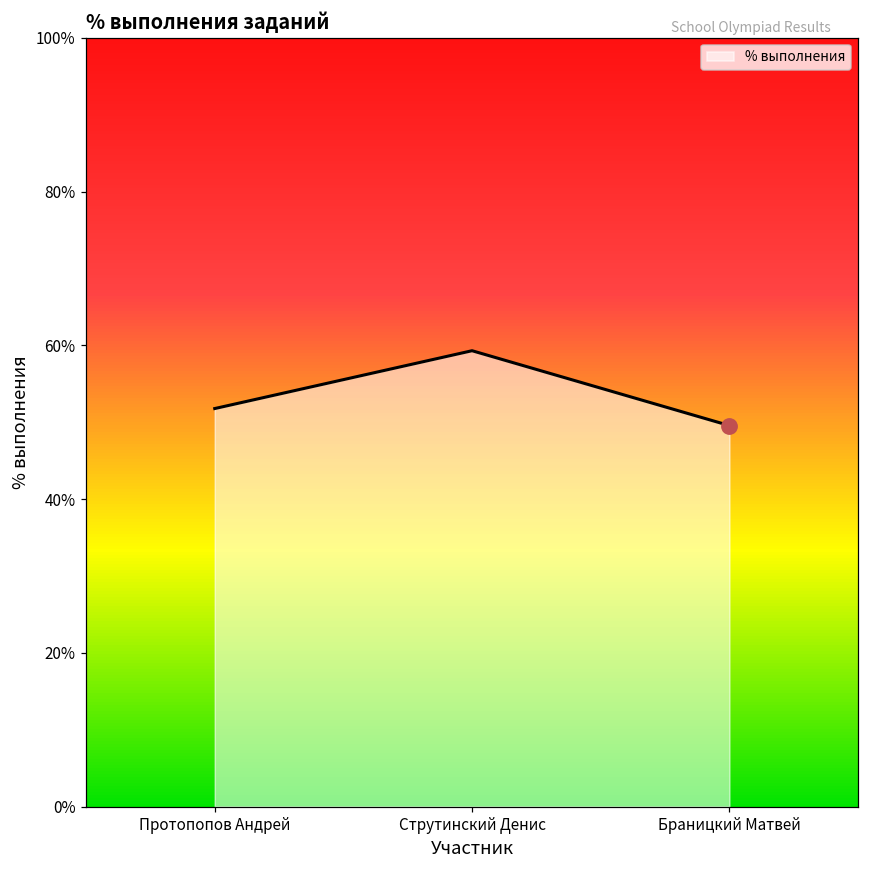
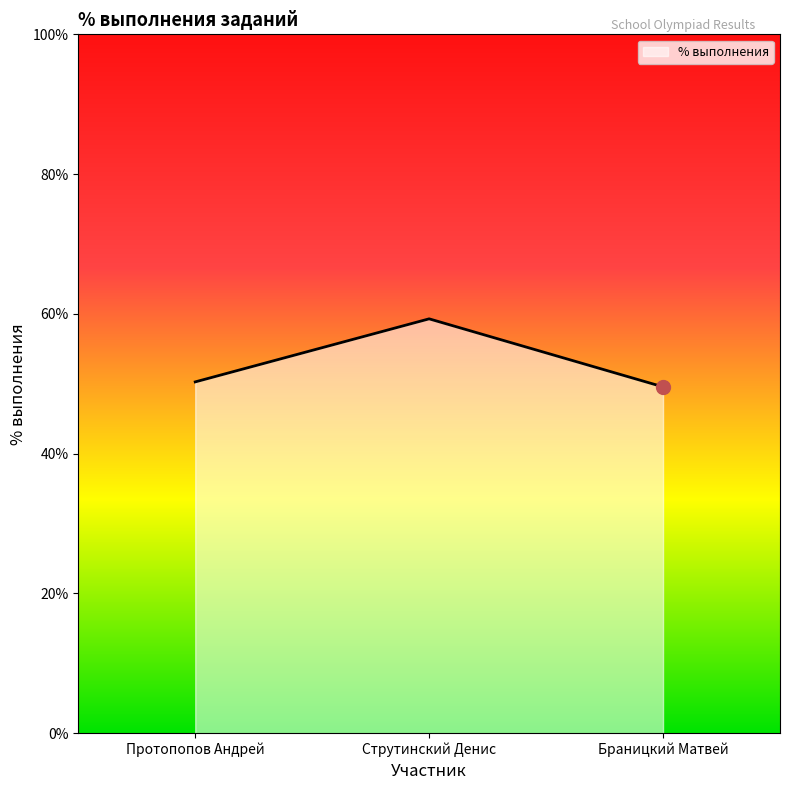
  {
    "% выполнения": {
-     "Протопопов Андрей": "52%",
+     "Протопопов Андрей": "50%",
      "Струтинский Денис": "59%"
    }
  }
